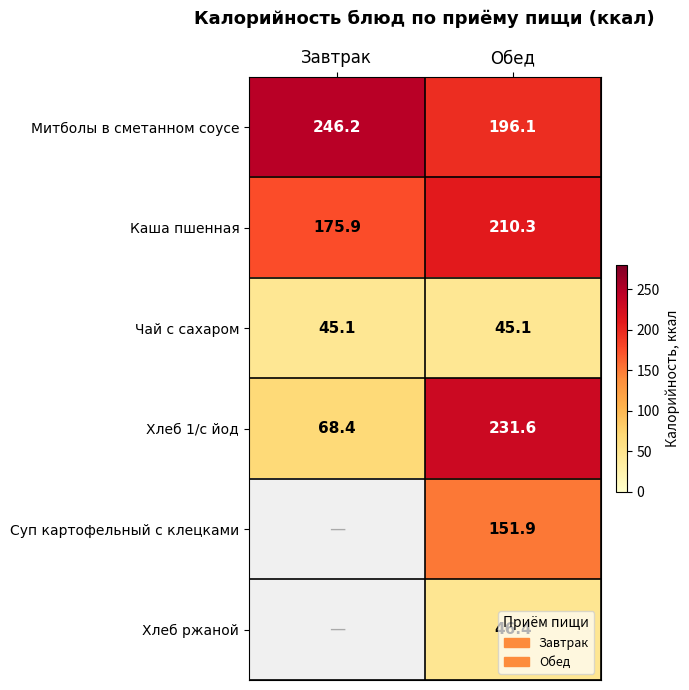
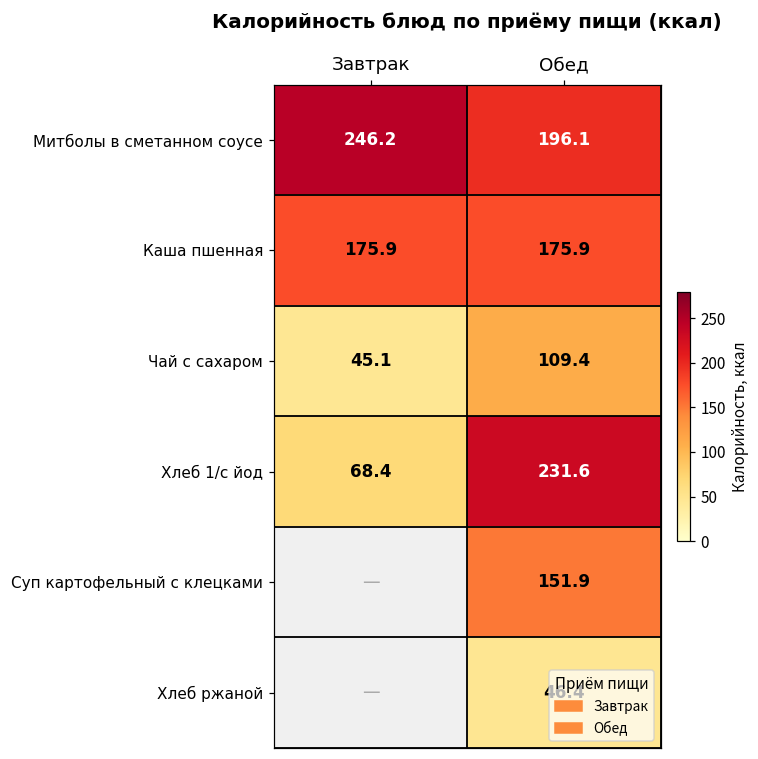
  {
    "Митболы в сметанном соусе": {
      "Завтрак": 246.2,
      "Обед": 196.1
    },
    "Каша пшенная": {
      "Завтрак": 175.9,
-     "Обед": 210.3
+     "Обед": 175.9
    },
    "Чай с сахаром": {
      "Завтрак": 45.1,
-     "Обед": 45.1
+     "Обед": 109.4
    },
    "Хлеб 1/с йод": {
      "Завтрак": 68.4,
      "Обед": 231.6
    },
    "Суп картофельный с клецками": {
      "Обед": 151.9
    }
  }
